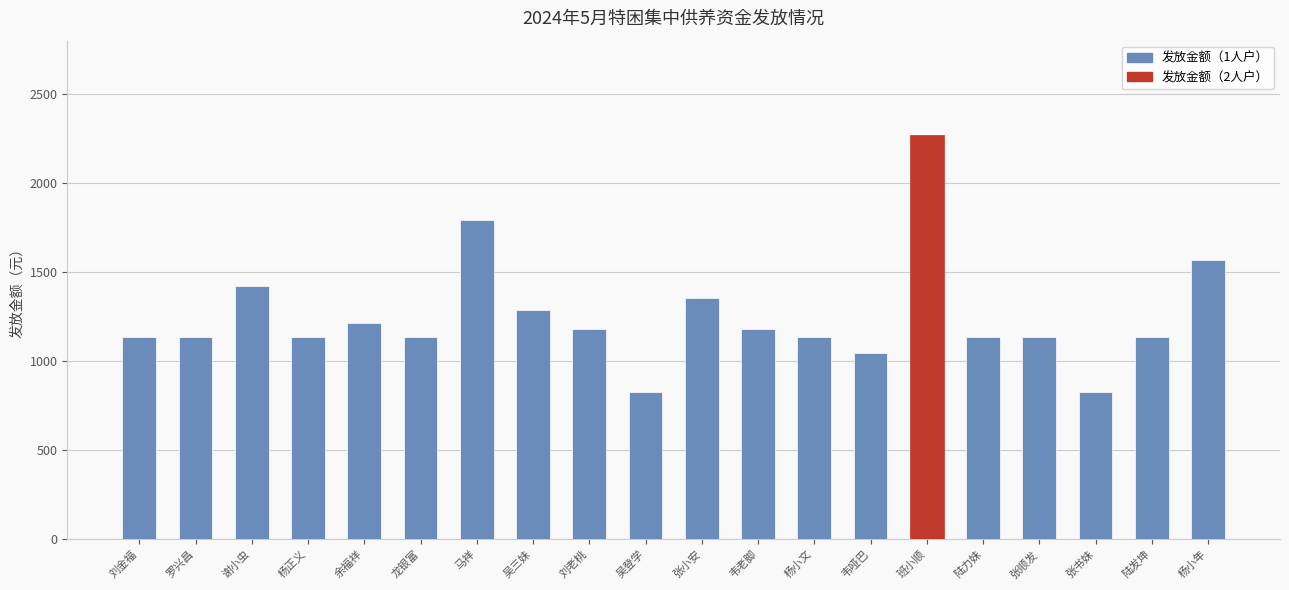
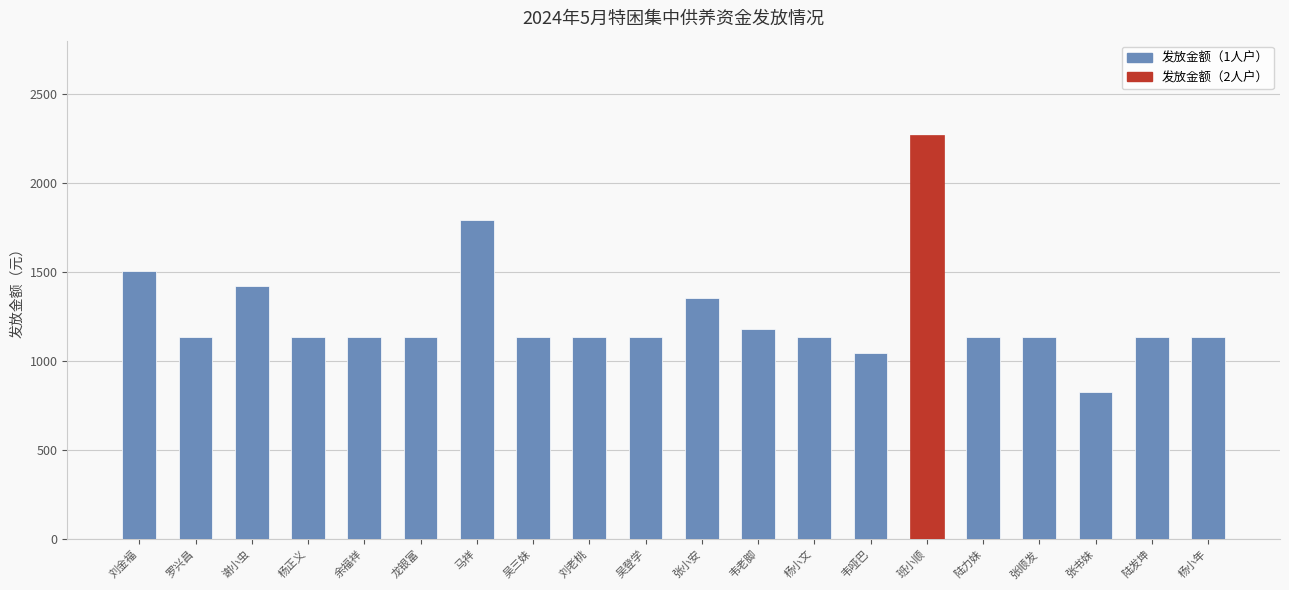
  {
-   "刘金福": 1130,
+   "刘金福": 1510,
    "罗兴昌": 1130,
    "谢小虫": 1420,
    "杨正义": 1130,
-   "余福祥": 1220,
+   "余福祥": 1130,
    "龙银富": 1130,
    "马祥": 1790,
-   "吴三妹": 1290,
-   "刘老桃": 1180,
-   "吴登学": 830,
+   "吴三妹": 1130,
+   "刘老桃": 1130,
+   "吴登学": 1130,
    "张小安": 1350,
    "韦老脚": 1180,
    "杨小文": 1130,
    "韦哑巴": 1050,
    "班小顺": 2270,
    "陆力妹": 1130,
    "张顺发": 1130,
    "张书妹": 830,
    "陆发坤": 1130,
-   "杨小年": 1570
+   "杨小年": 1130
  }
